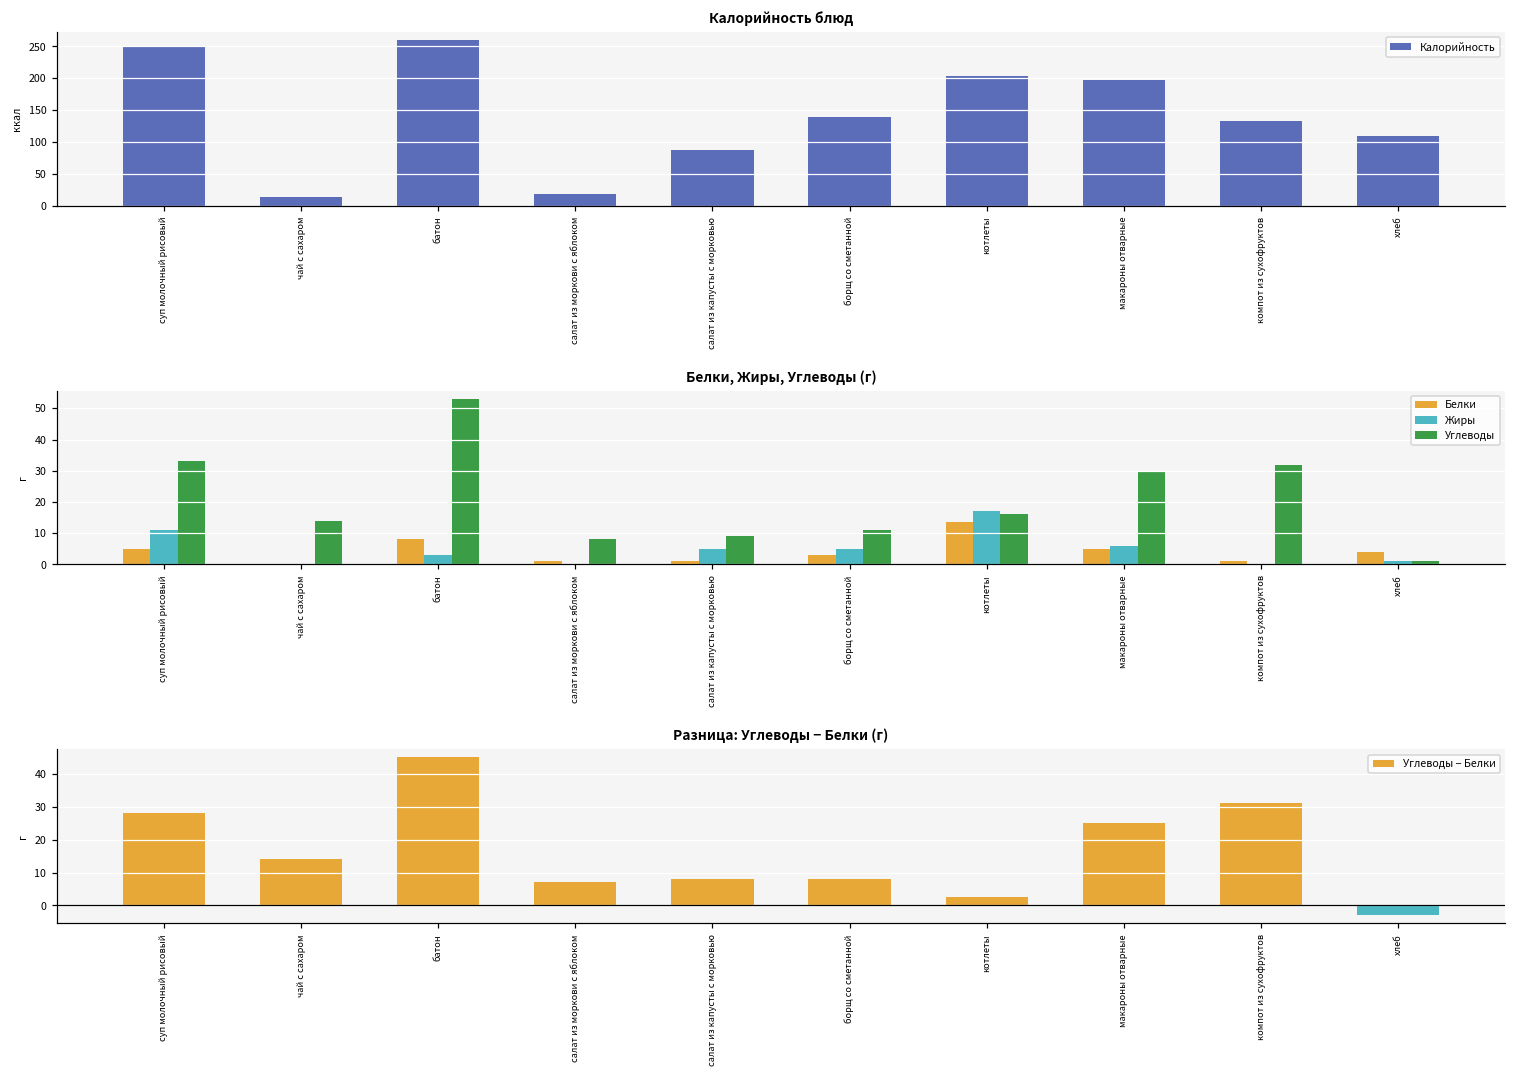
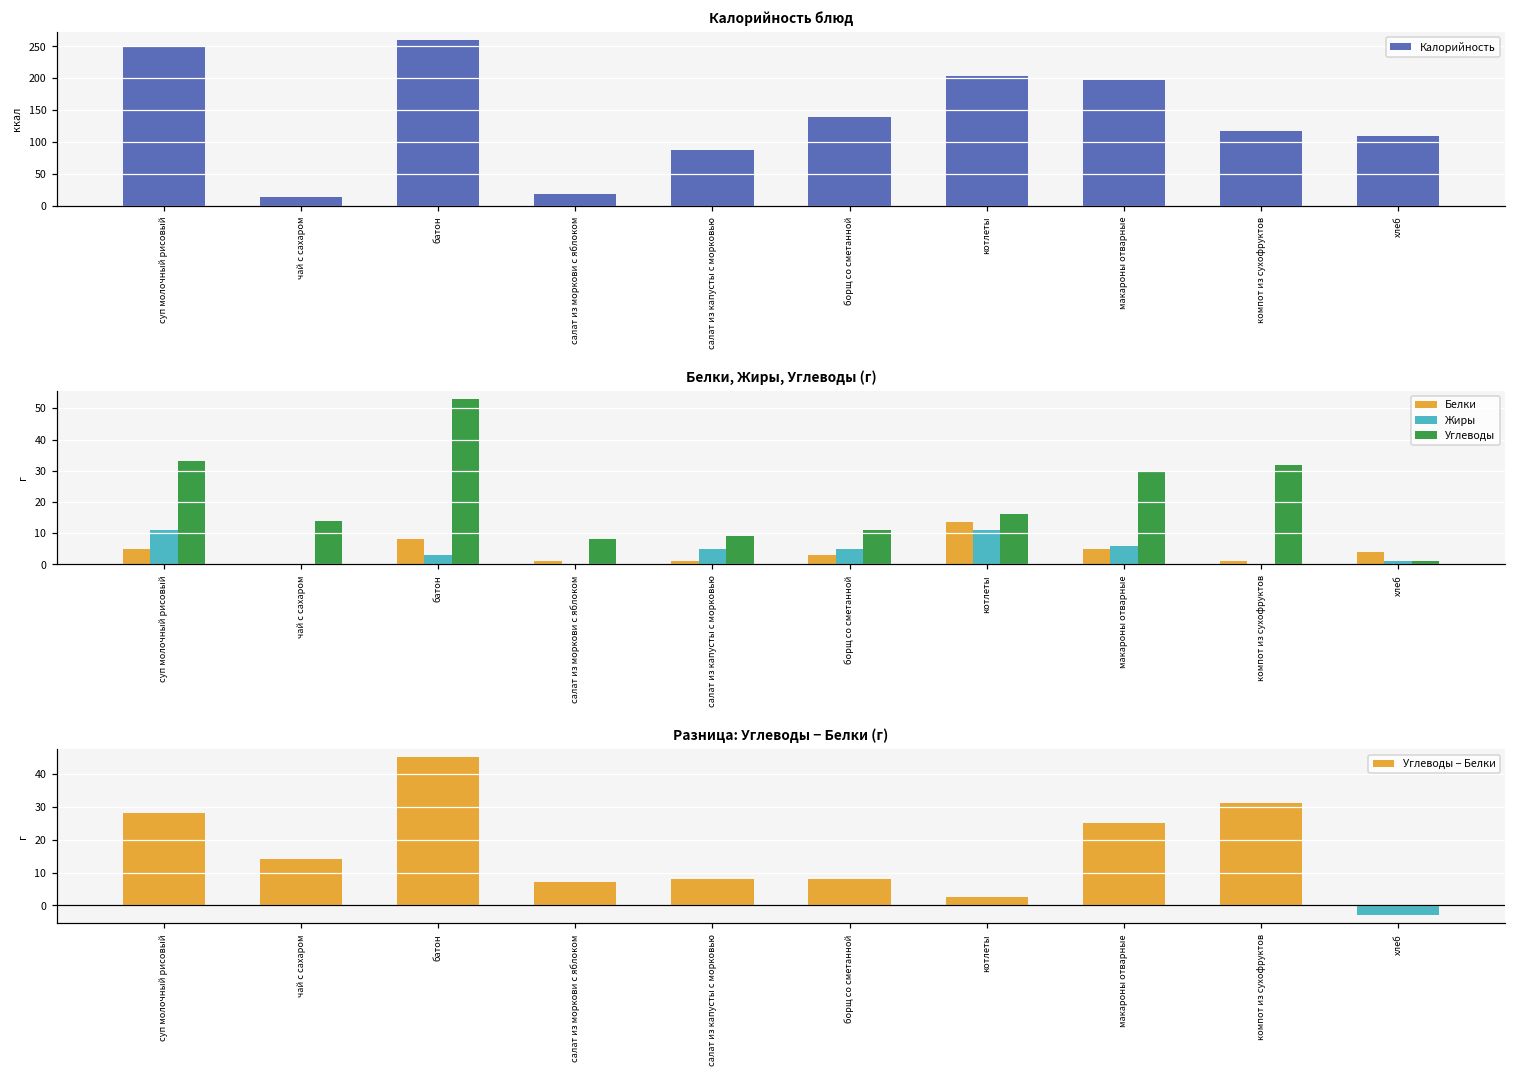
  {
    "Калорийность блюд": {
      "суп молочный рисовый": 250,
      "чай с сахаром": 10,
      "батон": 260,
      "салат из моркови с яблоком": 20,
      "салат из капусты с морковью": 90,
      "борщ со сметанной": 140,
      "котлеты": 200,
      "макароны отварные": 200,
-     "компот из сухофруктов": 130,
+     "компот из сухофруктов": 120,
      "хлеб": 110
    },
    "Белки, Жиры, Углеводы (г)": {
      "Белки": {
        "суп молочный рисовый": 5,
        "чай с сахаром": 0,
        "батон": 8,
        "салат из моркови с яблоком": 1,
        "салат из капусты с морковью": 1,
        "борщ со сметанной": 3,
        "котлеты": 14,
        "макароны отварные": 5,
        "компот из сухофруктов": 1,
        "хлеб": 4
      },
      "Жиры": {
        "суп молочный рисовый": 11,
        "чай с сахаром": 0,
        "батон": 3,
        "салат из моркови с яблоком": 0,
        "салат из капусты с морковью": 5,
        "борщ со сметанной": 5,
-       "котлеты": 17,
+       "котлеты": 11,
        "макароны отварные": 6,
        "компот из сухофруктов": 0,
        "хлеб": 1
      },
      "Углеводы": {
        "суп молочный рисовый": 33,
        "чай с сахаром": 14,
        "батон": 53,
        "салат из моркови с яблоком": 8,
        "салат из капусты с морковью": 9,
        "борщ со сметанной": 11,
        "котлеты": 16,
        "макароны отварные": 30,
        "компот из сухофруктов": 32,
        "хлеб": 1
      }
    },
    "Разница: Углеводы − Белки (г)": {
      "суп молочный рисовый": 28,
      "чай с сахаром": 14,
      "батон": 45,
      "салат из моркови с яблоком": 7,
      "салат из капусты с морковью": 8,
      "борщ со сметанной": 8,
      "котлеты": 3,
      "макароны отварные": 25,
      "компот из сухофруктов": 31,
      "хлеб": -3
    }
  }
